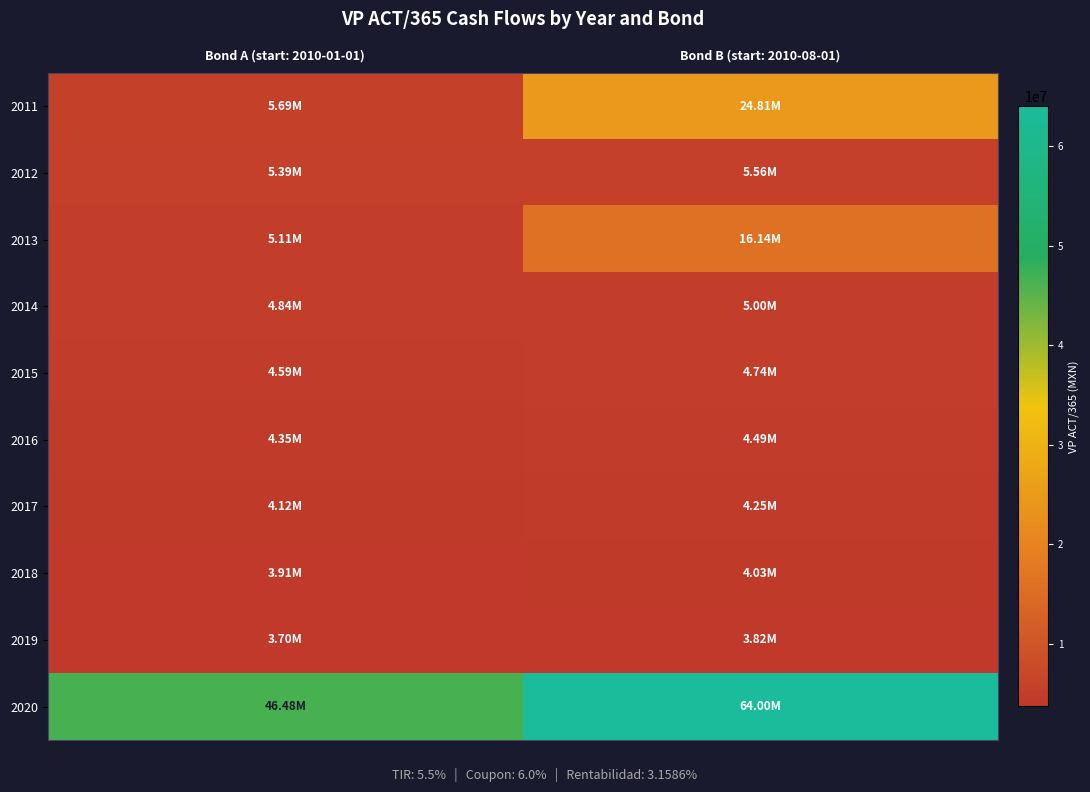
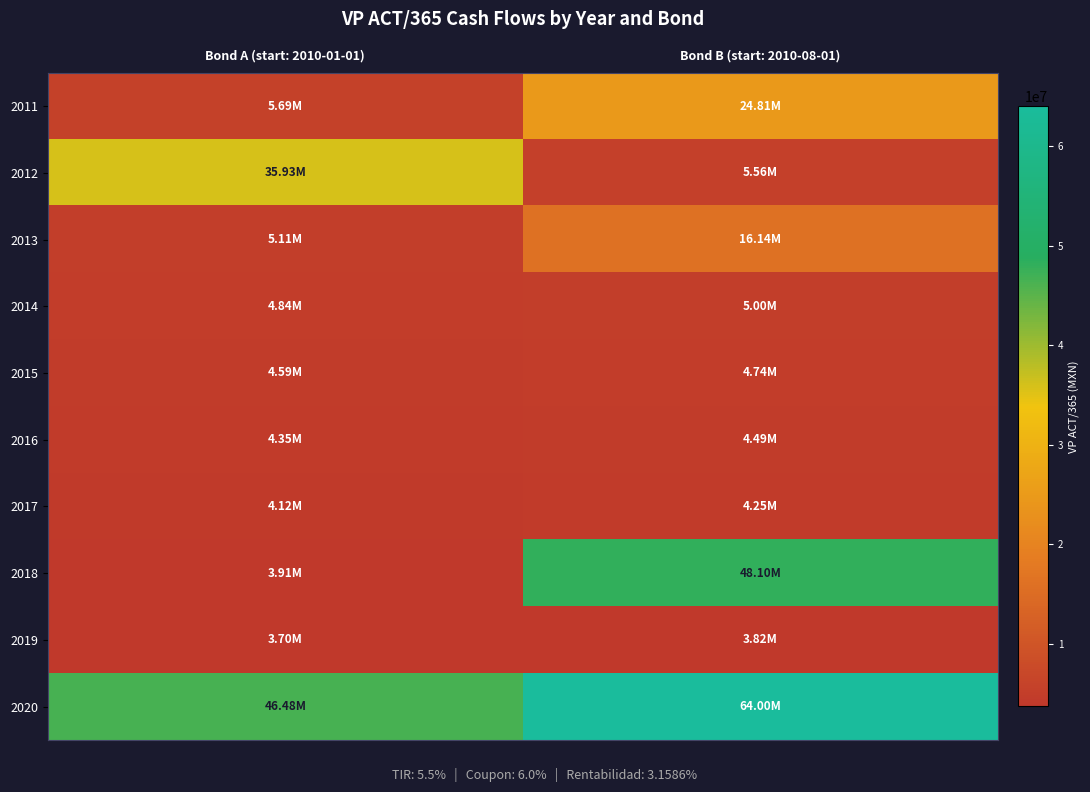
  {
    "2011": {
      "Bond A (start: 2010-01-01)": "5.69M",
      "Bond B (start: 2010-08-01)": "24.81M"
    },
    "2012": {
-     "Bond A (start: 2010-01-01)": "5.39M",
+     "Bond A (start: 2010-01-01)": "35.93M",
      "Bond B (start: 2010-08-01)": "5.56M"
    },
    "2013": {
      "Bond A (start: 2010-01-01)": "5.11M",
      "Bond B (start: 2010-08-01)": "16.14M"
    },
    "2014": {
      "Bond A (start: 2010-01-01)": "4.84M",
      "Bond B (start: 2010-08-01)": "5.00M"
    },
    "2015": {
      "Bond A (start: 2010-01-01)": "4.59M",
      "Bond B (start: 2010-08-01)": "4.74M"
    },
    "2016": {
      "Bond A (start: 2010-01-01)": "4.35M",
      "Bond B (start: 2010-08-01)": "4.49M"
    },
    "2017": {
      "Bond A (start: 2010-01-01)": "4.12M",
      "Bond B (start: 2010-08-01)": "4.25M"
    },
    "2018": {
      "Bond A (start: 2010-01-01)": "3.91M",
-     "Bond B (start: 2010-08-01)": "4.03M"
+     "Bond B (start: 2010-08-01)": "48.10M"
    },
    "2019": {
      "Bond A (start: 2010-01-01)": "3.70M",
      "Bond B (start: 2010-08-01)": "3.82M"
    },
    "2020": {
      "Bond A (start: 2010-01-01)": "46.48M",
      "Bond B (start: 2010-08-01)": "64.00M"
    }
  }
